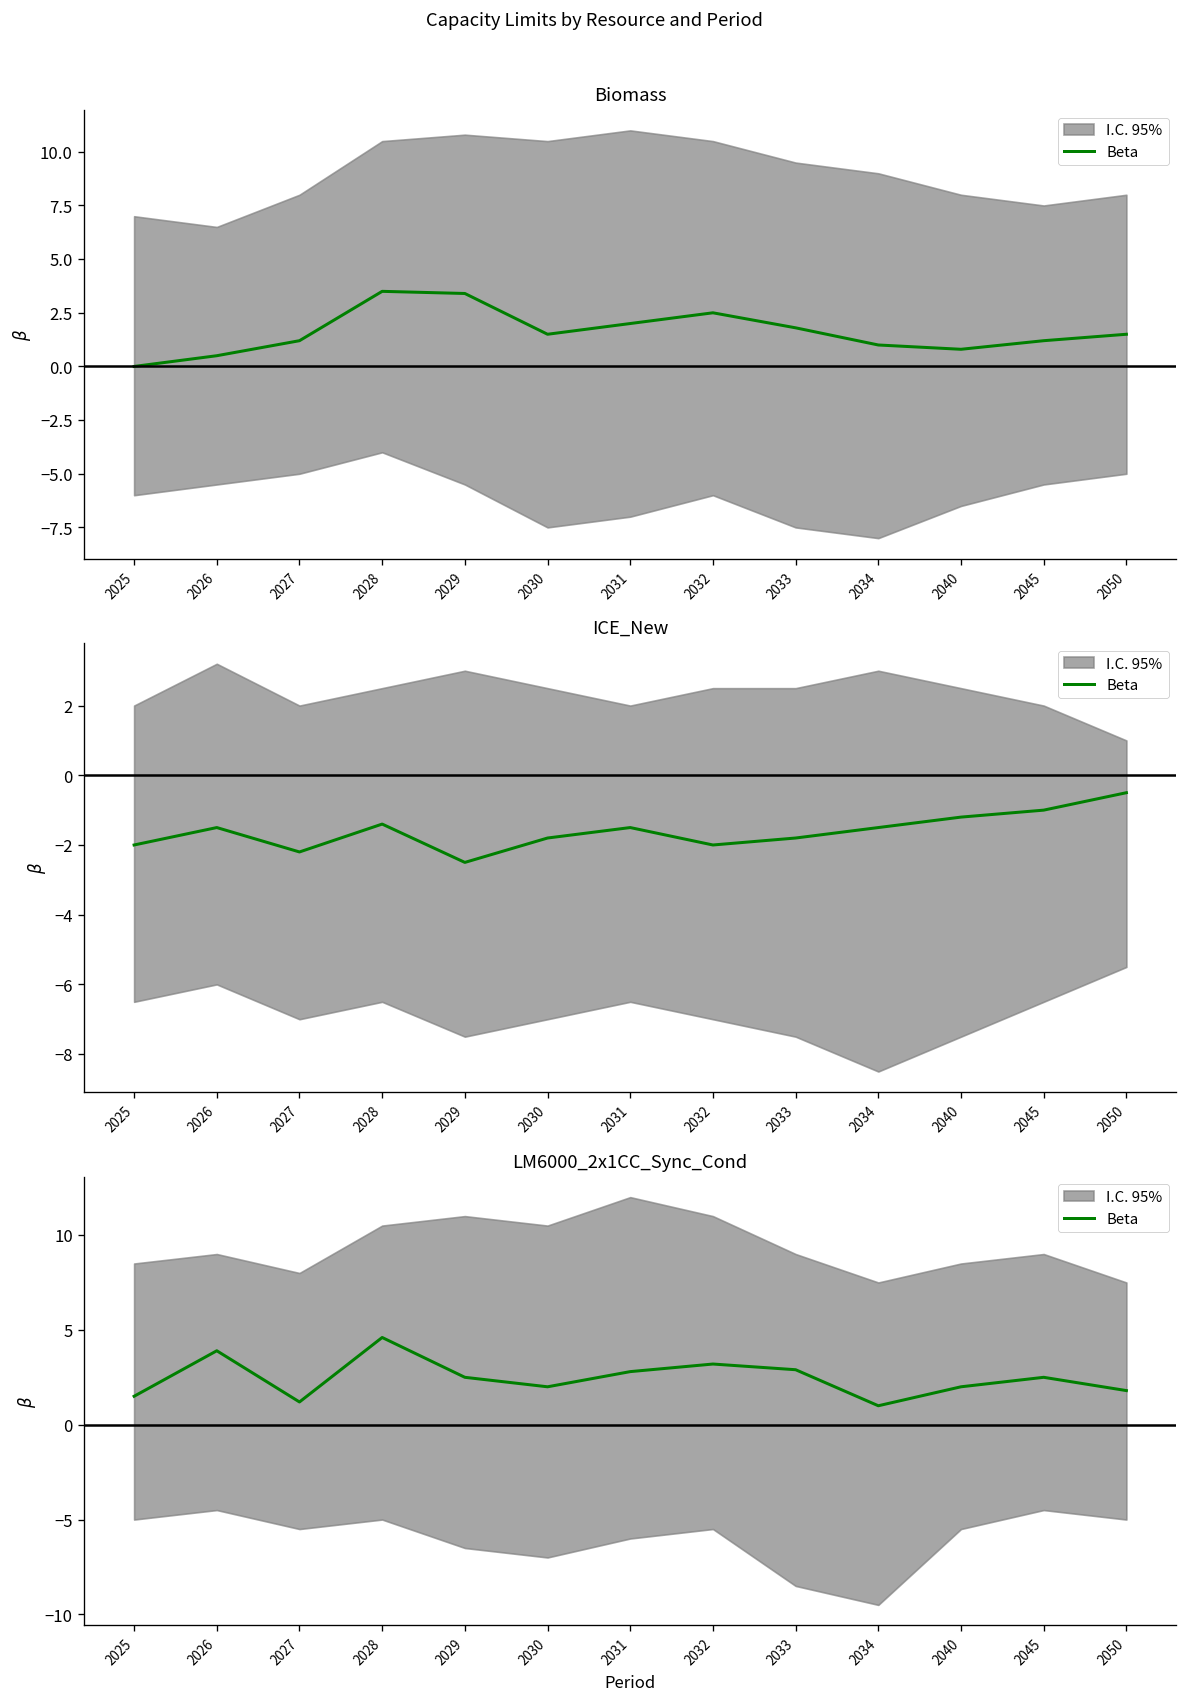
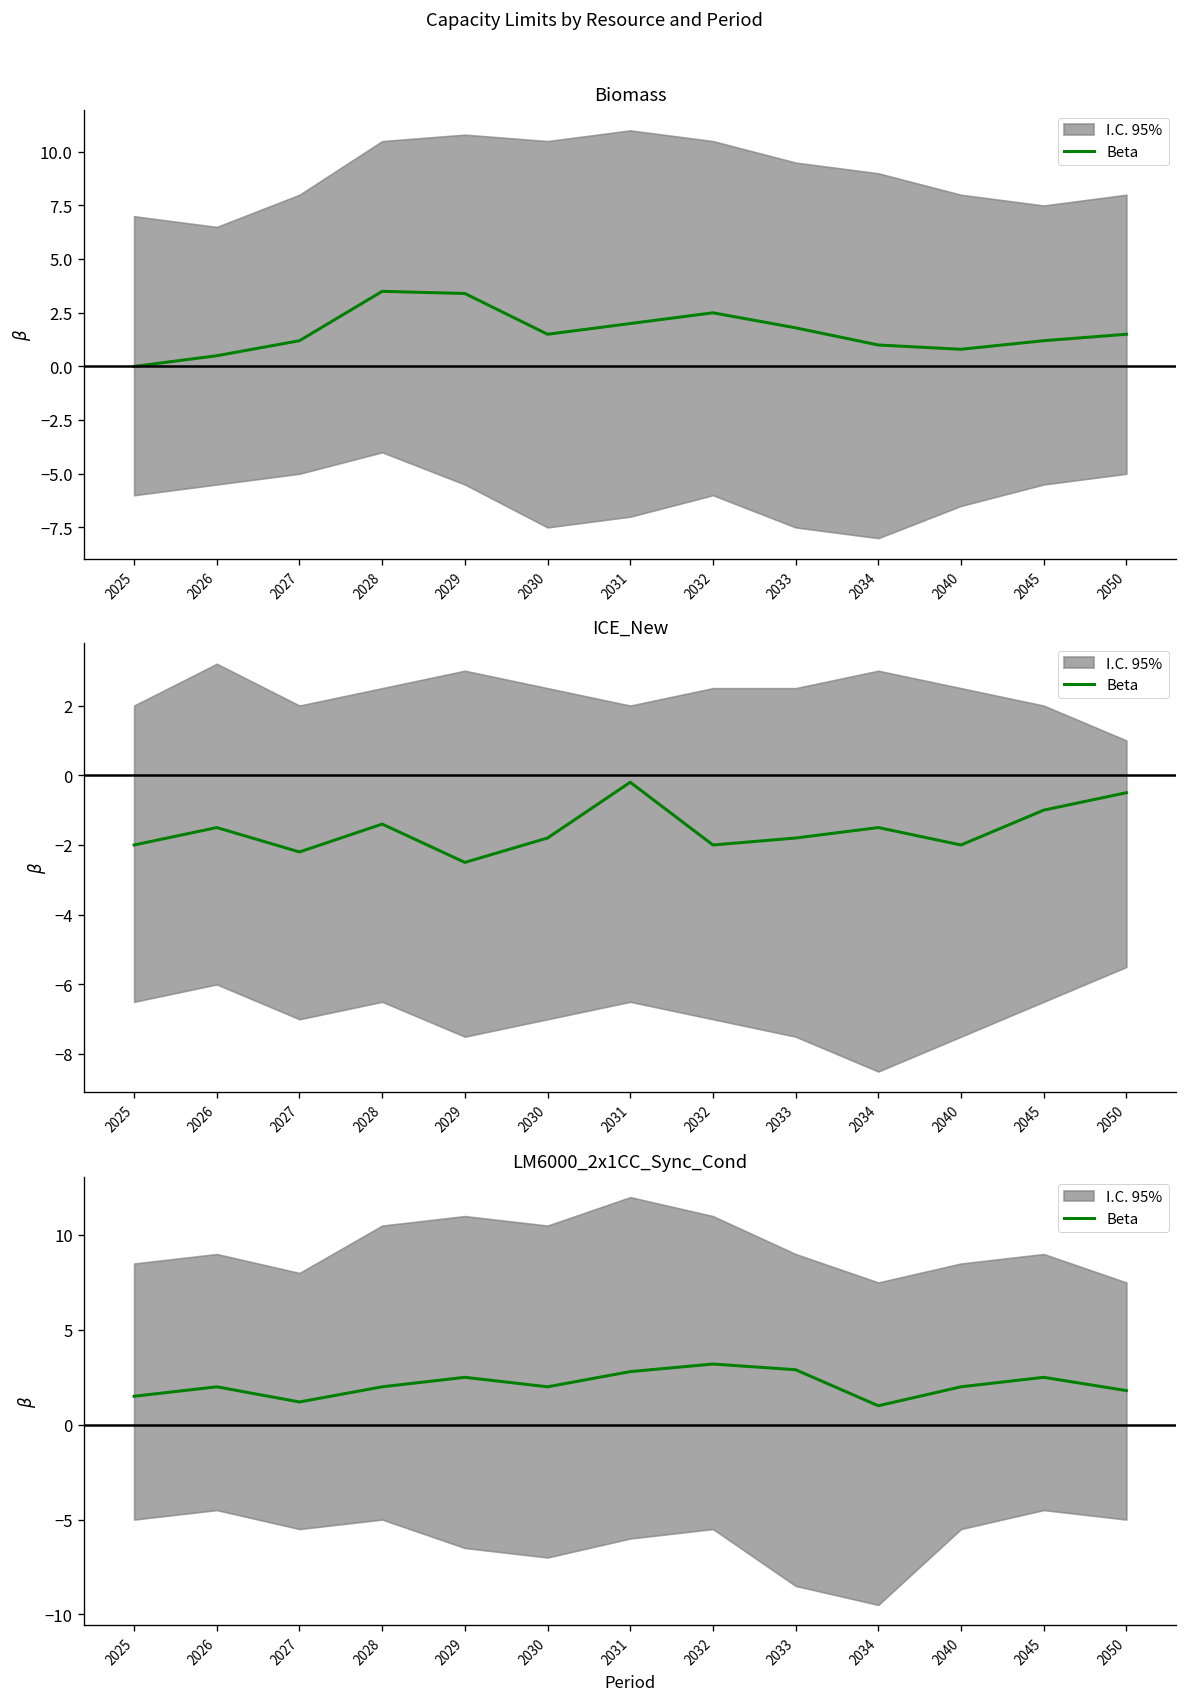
  {
    "Biomass": {
      "Beta": {
        "2025": 0.0,
        "2026": 0.5,
        "2027": 1.2,
        "2028": 3.5,
        "2029": 3.4,
        "2030": 1.5,
        "2031": 2.0,
        "2032": 2.5,
        "2033": 1.8,
        "2034": 1.0,
        "2040": 0.8,
        "2045": 1.2,
        "2050": 1.5
      }
    },
    "ICE_New": {
      "Beta": {
        "2025": -2.0,
        "2026": -1.5,
        "2027": -2.2,
        "2028": -1.4,
        "2029": -2.5,
        "2030": -1.8,
-       "2031": -1.5,
+       "2031": -0.2,
        "2032": -2.0,
        "2033": -1.8,
        "2034": -1.5,
-       "2040": -1.2,
+       "2040": -2.0,
        "2045": -1.0,
        "2050": -0.5
      }
    },
    "LM6000_2x1CC_Sync_Cond": {
      "Beta": {
        "2025": 1.5,
-       "2026": 3.9,
+       "2026": 2.0,
        "2027": 1.2,
-       "2028": 4.6,
+       "2028": 2.0,
        "2029": 2.5,
        "2030": 2.0,
        "2031": 2.8,
        "2032": 3.2,
        "2033": 2.9,
        "2034": 1.0,
        "2040": 2.0,
        "2045": 2.5,
        "2050": 1.8
      }
    }
  }
